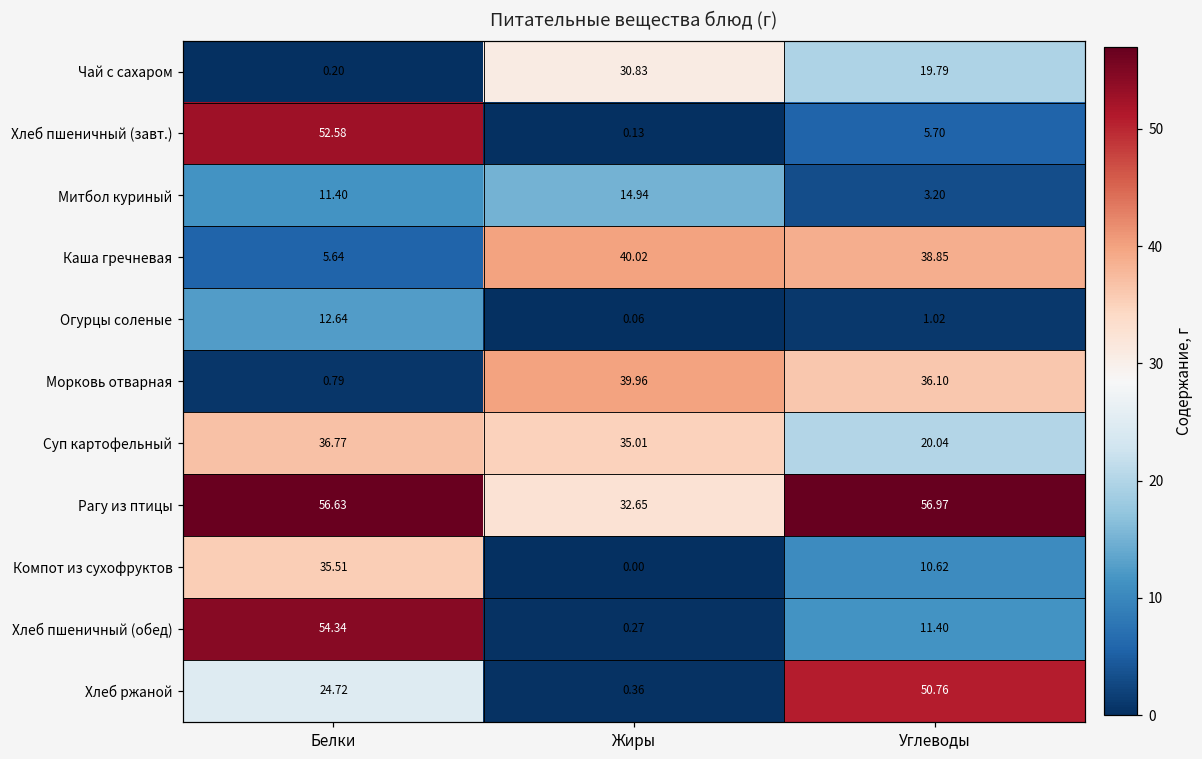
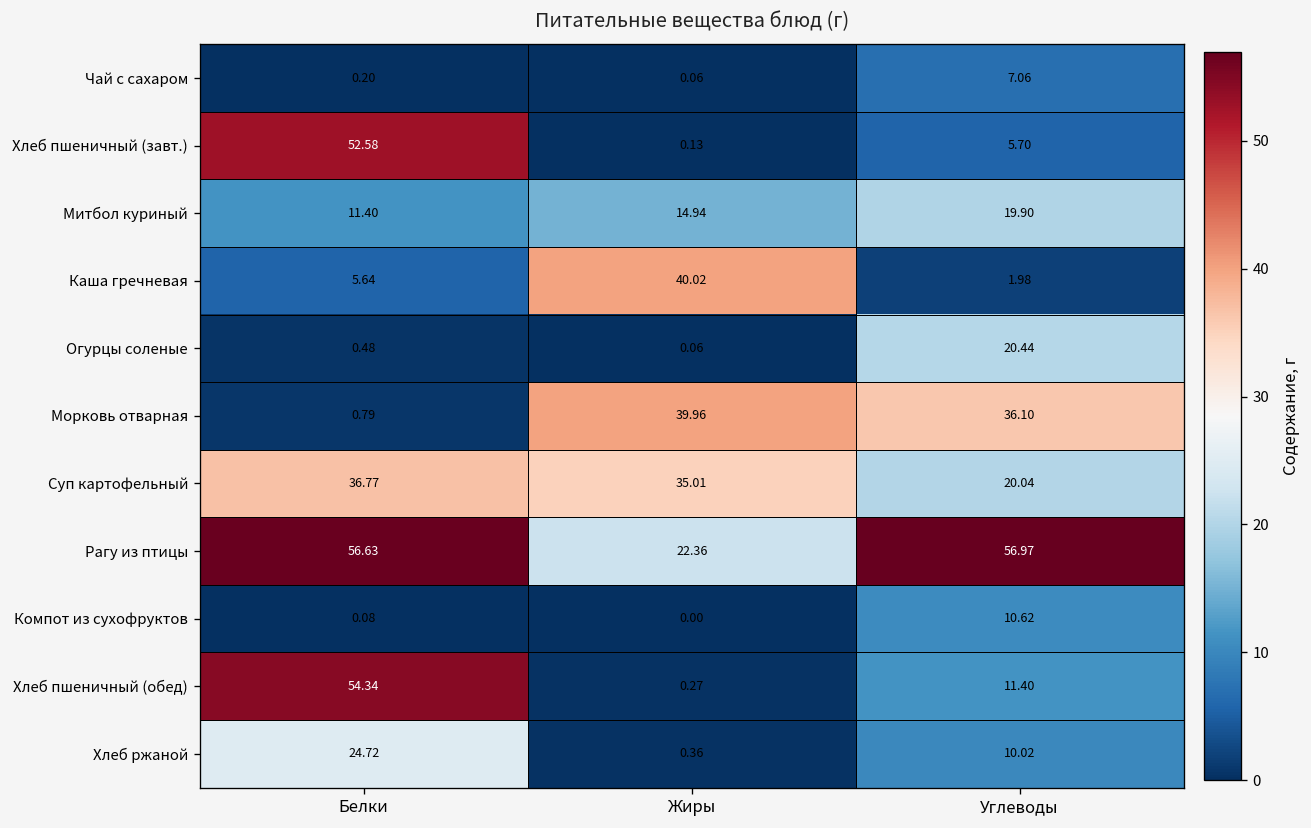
  {
    "Чай с сахаром": {
      "Белки": 0.20,
-     "Жиры": 30.83,
-     "Углеводы": 19.79
+     "Жиры": 0.06,
+     "Углеводы": 7.06
    },
    "Хлеб пшеничный (завт.)": {
      "Белки": 52.58,
      "Жиры": 0.13,
      "Углеводы": 5.70
    },
    "Митбол куриный": {
      "Белки": 11.40,
      "Жиры": 14.94,
-     "Углеводы": 3.20
+     "Углеводы": 19.90
    },
    "Каша гречневая": {
      "Белки": 5.64,
      "Жиры": 40.02,
-     "Углеводы": 38.85
+     "Углеводы": 1.98
    },
    "Огурцы соленые": {
-     "Белки": 12.64,
+     "Белки": 0.48,
      "Жиры": 0.06,
-     "Углеводы": 1.02
+     "Углеводы": 20.44
    },
    "Морковь отварная": {
      "Белки": 0.79,
      "Жиры": 39.96,
      "Углеводы": 36.10
    },
    "Суп картофельный": {
      "Белки": 36.77,
      "Жиры": 35.01,
      "Углеводы": 20.04
    },
    "Рагу из птицы": {
      "Белки": 56.63,
-     "Жиры": 32.65,
+     "Жиры": 22.36,
      "Углеводы": 56.97
    },
    "Компот из сухофруктов": {
-     "Белки": 35.51,
+     "Белки": 0.08,
      "Жиры": 0.00,
      "Углеводы": 10.62
    },
    "Хлеб пшеничный (обед)": {
      "Белки": 54.34,
      "Жиры": 0.27,
      "Углеводы": 11.40
    },
    "Хлеб ржаной": {
      "Белки": 24.72,
      "Жиры": 0.36,
-     "Углеводы": 50.76
+     "Углеводы": 10.02
    }
  }
